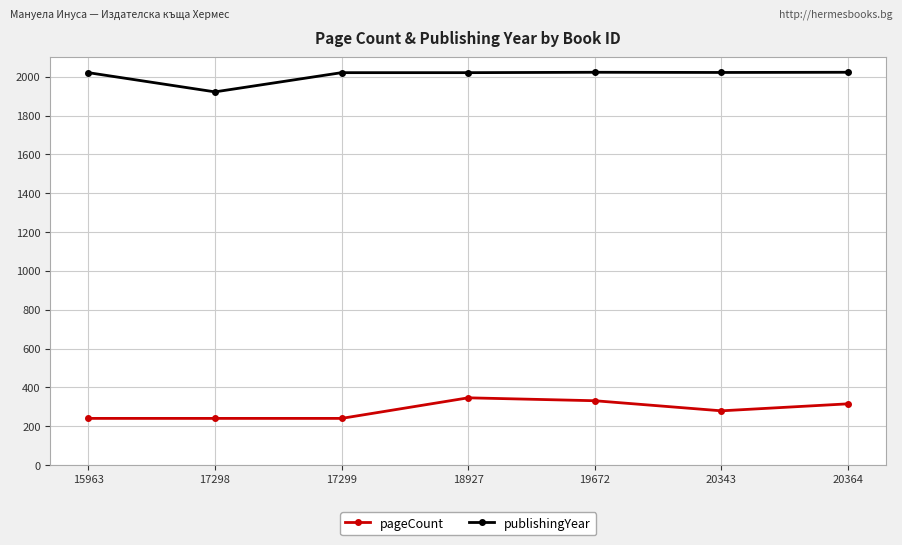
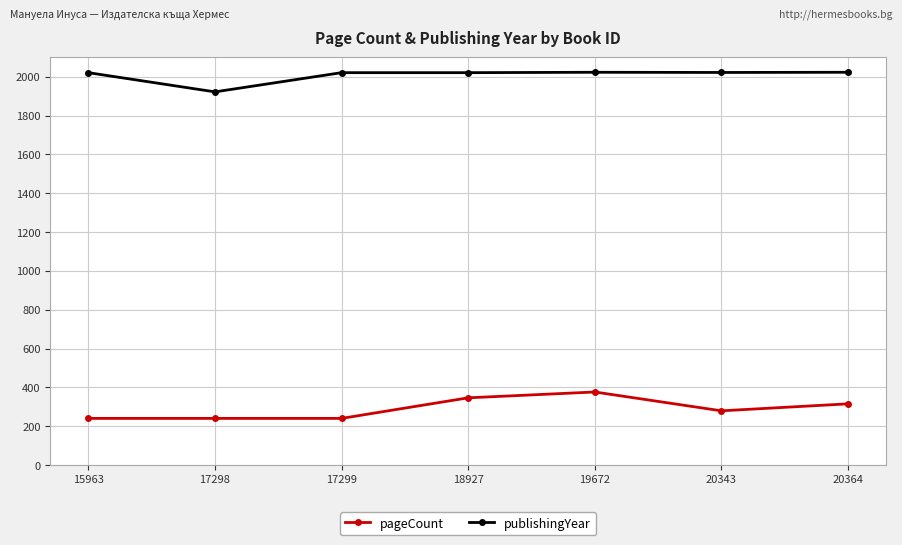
  {
    "pageCount": {
      "15963": 240,
      "17298": 240,
      "17299": 240,
      "18927": 350,
-     "19672": 330,
+     "19672": 380,
      "20343": 280,
      "20364": 320
    },
    "publishingYear": {
      "15963": 2020,
      "17298": 1920,
      "17299": 2020,
      "18927": 2020,
      "19672": 2020,
      "20343": 2020,
      "20364": 2020
    }
  }
